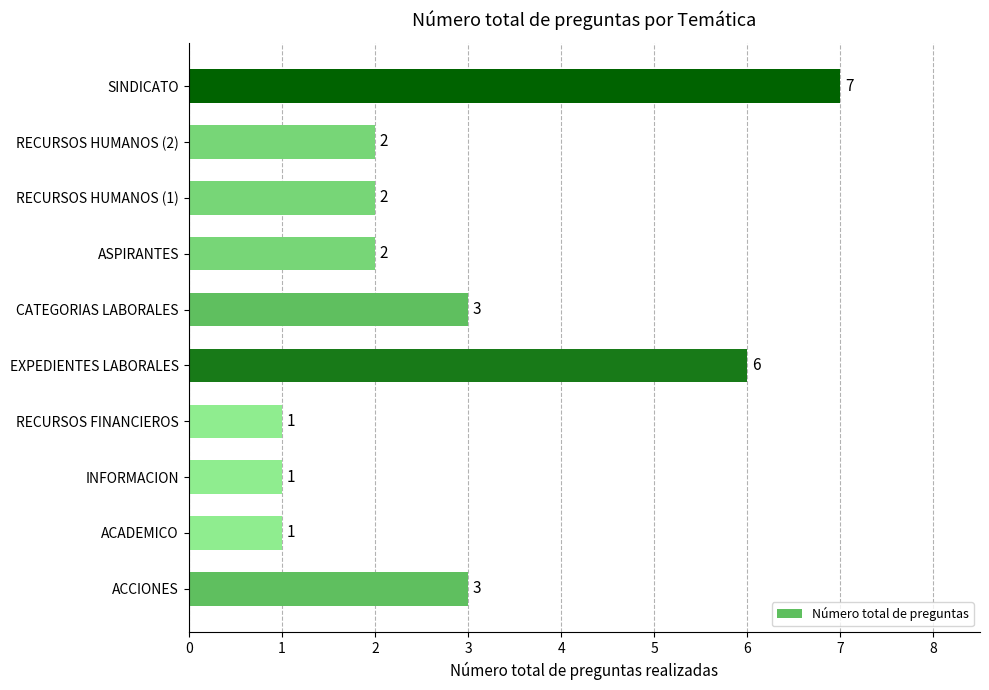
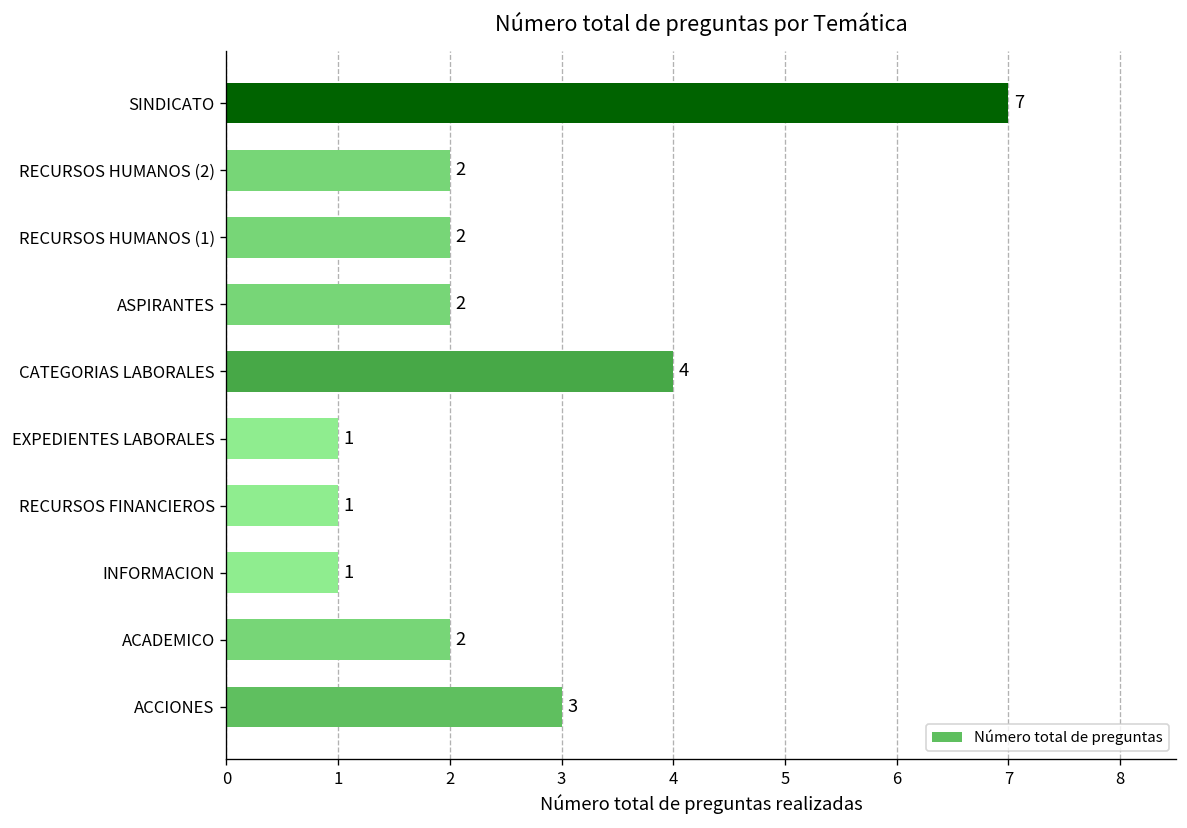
  {
    "SINDICATO": 7,
    "RECURSOS HUMANOS (2)": 2,
    "RECURSOS HUMANOS (1)": 2,
    "ASPIRANTES": 2,
-   "CATEGORIAS LABORALES": 3,
-   "EXPEDIENTES LABORALES": 6,
+   "CATEGORIAS LABORALES": 4,
+   "EXPEDIENTES LABORALES": 1,
    "RECURSOS FINANCIEROS": 1,
    "INFORMACION": 1,
-   "ACADEMICO": 1,
+   "ACADEMICO": 2,
    "ACCIONES": 3
  }
